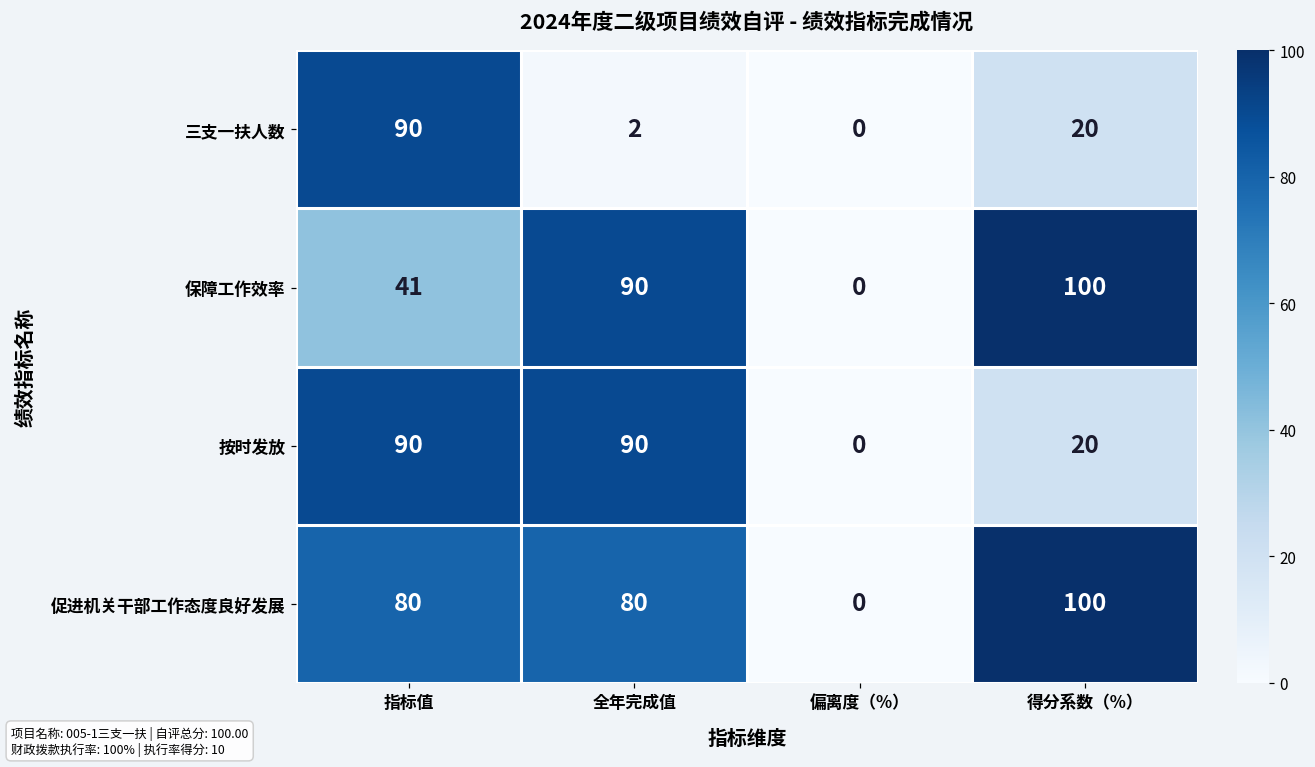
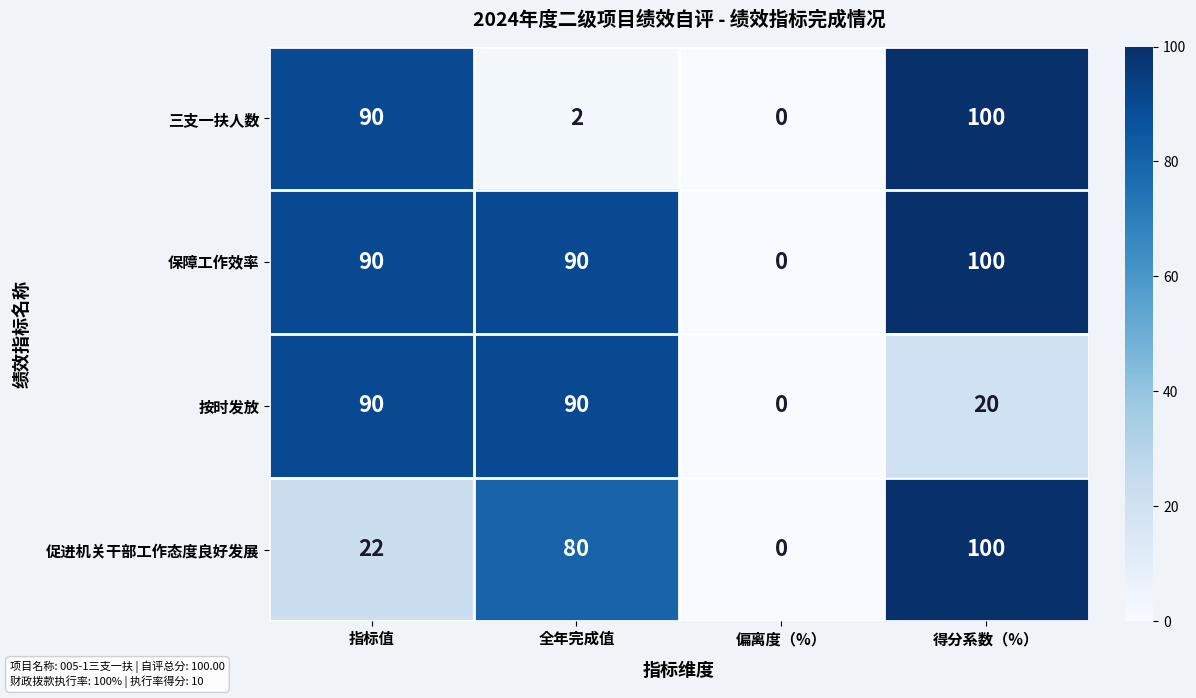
  {
    "三支一扶人数": {
      "指标值": 90,
      "全年完成值": 2,
      "偏离度（%）": 0,
-     "得分系数（%）": 20
+     "得分系数（%）": 100
    },
    "保障工作效率": {
-     "指标值": 41,
+     "指标值": 90,
      "全年完成值": 90,
      "偏离度（%）": 0,
      "得分系数（%）": 100
    },
    "按时发放": {
      "指标值": 90,
      "全年完成值": 90,
      "偏离度（%）": 0,
      "得分系数（%）": 20
    },
    "促进机关干部工作态度良好发展": {
-     "指标值": 80,
+     "指标值": 22,
      "全年完成值": 80,
      "偏离度（%）": 0,
      "得分系数（%）": 100
    }
  }
